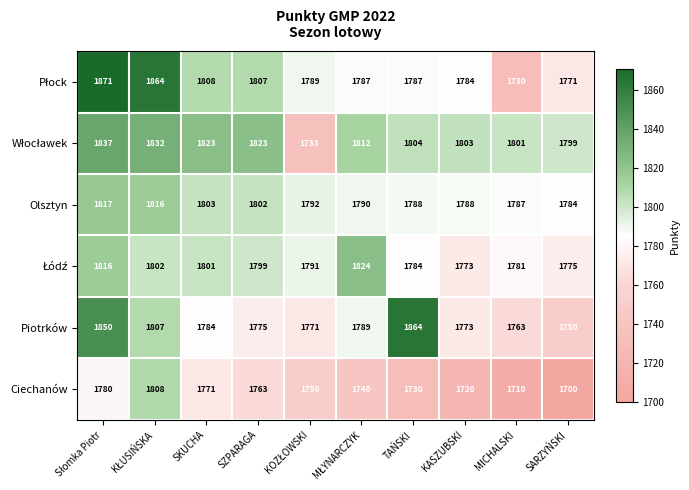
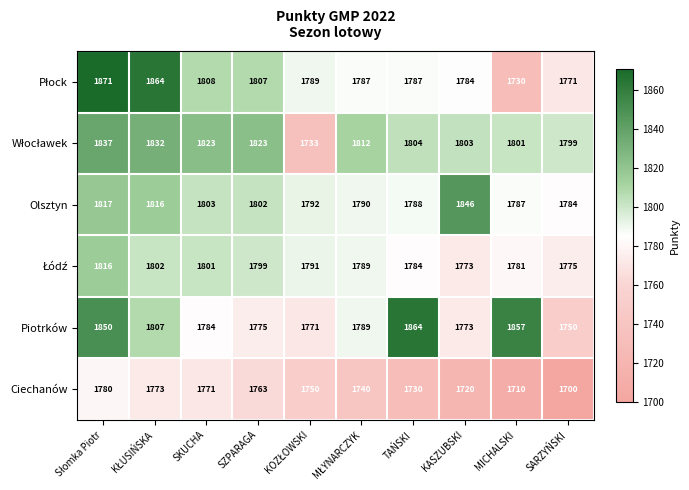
  {
    "Płock": {
      "Słomka Piotr": 1871,
      "KŁUSIŃSKA": 1864,
      "SKUCHA": 1808,
      "SZPARAGA": 1807,
      "KOZŁOWSKI": 1789,
      "MŁYNARCZYK": 1787,
      "TAŃSKI": 1787,
      "KASZUBSKI": 1784,
      "MICHALSKI": 1730,
      "SARZYŃSKI": 1771
    },
    "Włocławek": {
      "Słomka Piotr": 1837,
      "KŁUSIŃSKA": 1832,
      "SKUCHA": 1823,
      "SZPARAGA": 1823,
      "KOZŁOWSKI": 1733,
      "MŁYNARCZYK": 1812,
      "TAŃSKI": 1804,
      "KASZUBSKI": 1803,
      "MICHALSKI": 1801,
      "SARZYŃSKI": 1799
    },
    "Olsztyn": {
      "Słomka Piotr": 1817,
      "KŁUSIŃSKA": 1816,
      "SKUCHA": 1803,
      "SZPARAGA": 1802,
      "KOZŁOWSKI": 1792,
      "MŁYNARCZYK": 1790,
      "TAŃSKI": 1788,
-     "KASZUBSKI": 1788,
+     "KASZUBSKI": 1846,
      "MICHALSKI": 1787,
      "SARZYŃSKI": 1784
    },
    "Łódź": {
      "Słomka Piotr": 1816,
      "KŁUSIŃSKA": 1802,
      "SKUCHA": 1801,
      "SZPARAGA": 1799,
      "KOZŁOWSKI": 1791,
-     "MŁYNARCZYK": 1824,
+     "MŁYNARCZYK": 1789,
      "TAŃSKI": 1784,
      "KASZUBSKI": 1773,
      "MICHALSKI": 1781,
      "SARZYŃSKI": 1775
    },
    "Piotrków": {
      "Słomka Piotr": 1850,
      "KŁUSIŃSKA": 1807,
      "SKUCHA": 1784,
      "SZPARAGA": 1775,
      "KOZŁOWSKI": 1771,
      "MŁYNARCZYK": 1789,
      "TAŃSKI": 1864,
      "KASZUBSKI": 1773,
-     "MICHALSKI": 1763,
+     "MICHALSKI": 1857,
      "SARZYŃSKI": 1750
    },
    "Ciechanów": {
      "Słomka Piotr": 1780,
-     "KŁUSIŃSKA": 1808,
+     "KŁUSIŃSKA": 1773,
      "SKUCHA": 1771,
      "SZPARAGA": 1763,
      "KOZŁOWSKI": 1750,
      "MŁYNARCZYK": 1740,
      "TAŃSKI": 1730,
      "KASZUBSKI": 1720,
      "MICHALSKI": 1710,
      "SARZYŃSKI": 1700
    }
  }
